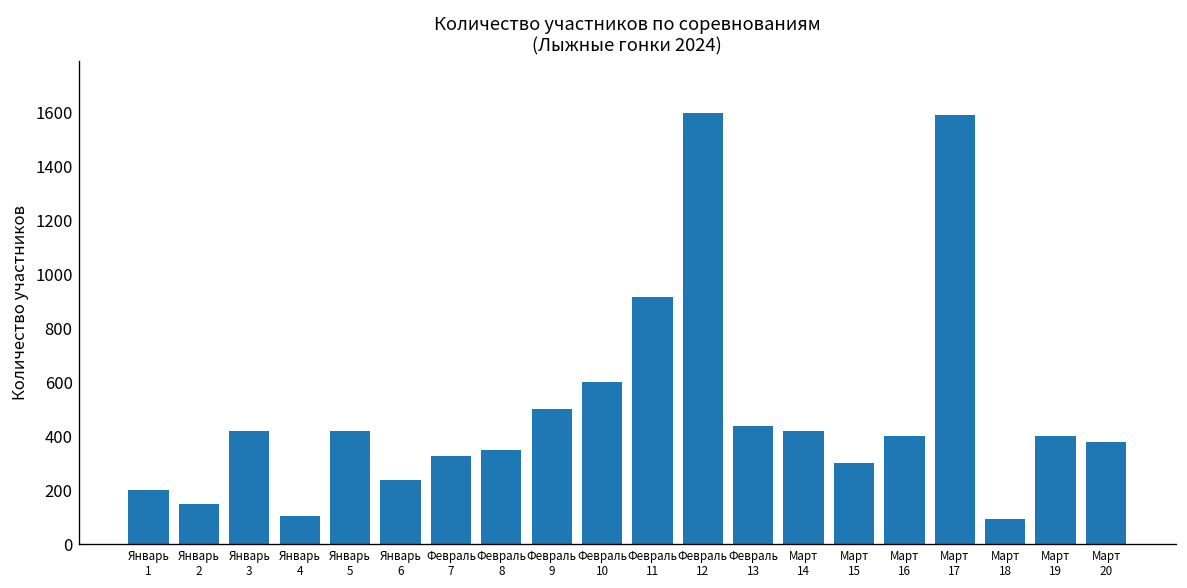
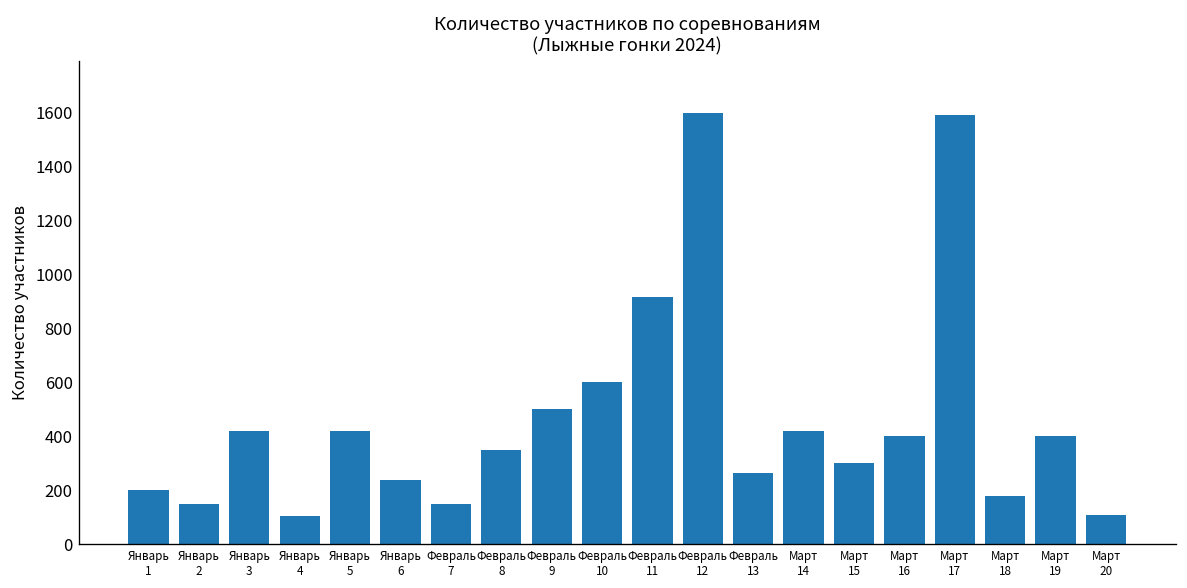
  {
    "Январь 1": 200,
    "Январь 2": 150,
    "Январь 3": 420,
    "Январь 4": 100,
    "Январь 5": 420,
    "Январь 6": 240,
-   "Февраль 7": 330,
+   "Февраль 7": 150,
    "Февраль 8": 350,
    "Февраль 9": 500,
    "Февраль 10": 600,
    "Февраль 11": 920,
    "Февраль 12": 1600,
-   "Февраль 13": 440,
+   "Февраль 13": 270,
    "Март 14": 420,
    "Март 15": 300,
    "Март 16": 400,
    "Март 17": 1590,
-   "Март 18": 90,
+   "Март 18": 180,
    "Март 19": 400,
-   "Март 20": 380
+   "Март 20": 110
  }
